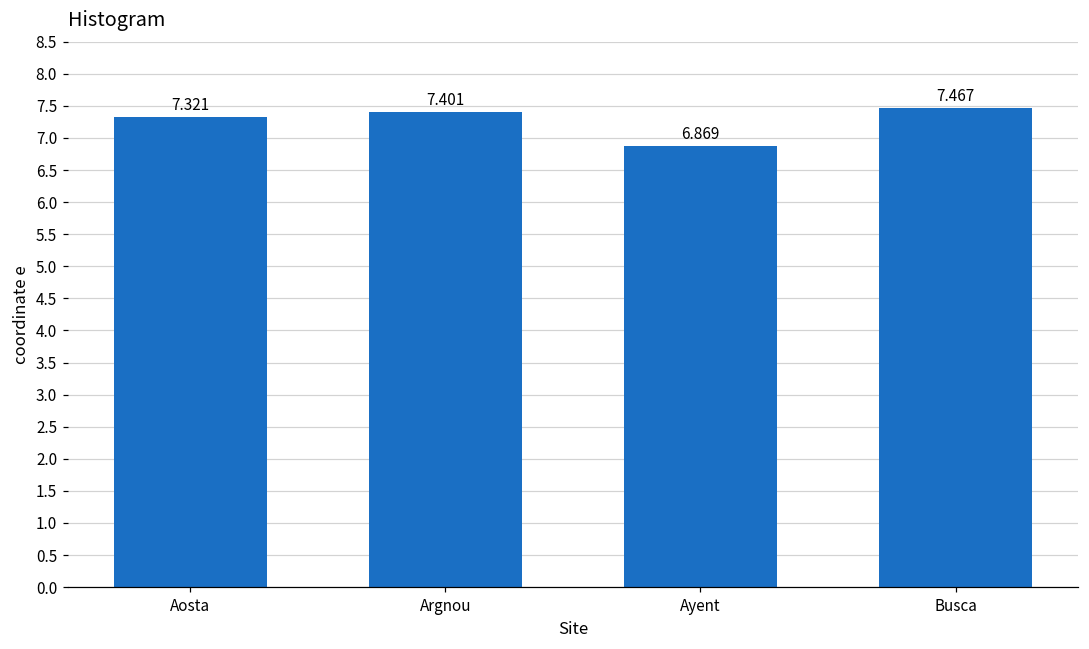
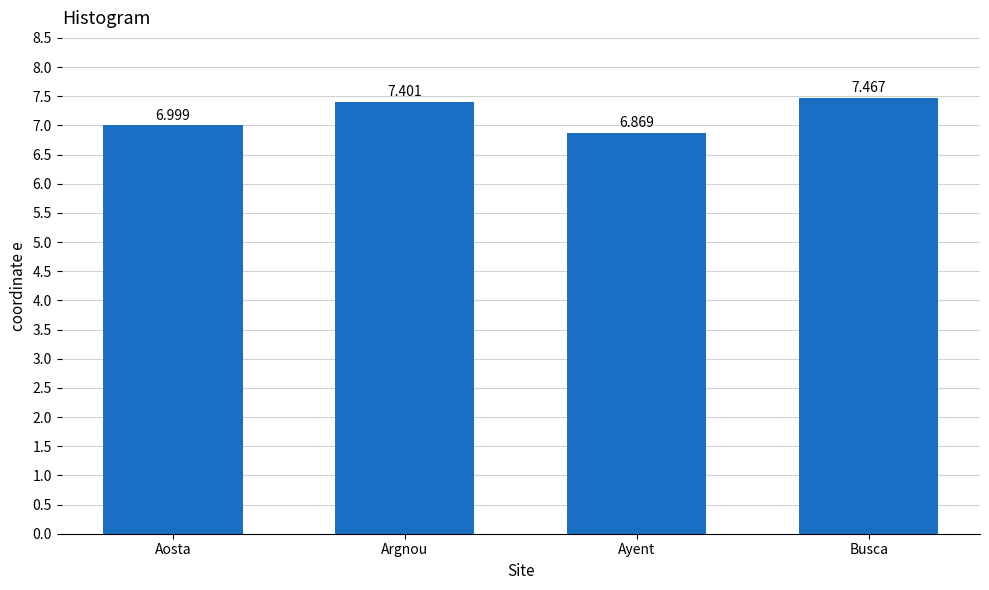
  {
-   "Aosta": 7.321,
+   "Aosta": 6.999,
    "Argnou": 7.401,
    "Ayent": 6.869,
    "Busca": 7.467
  }
